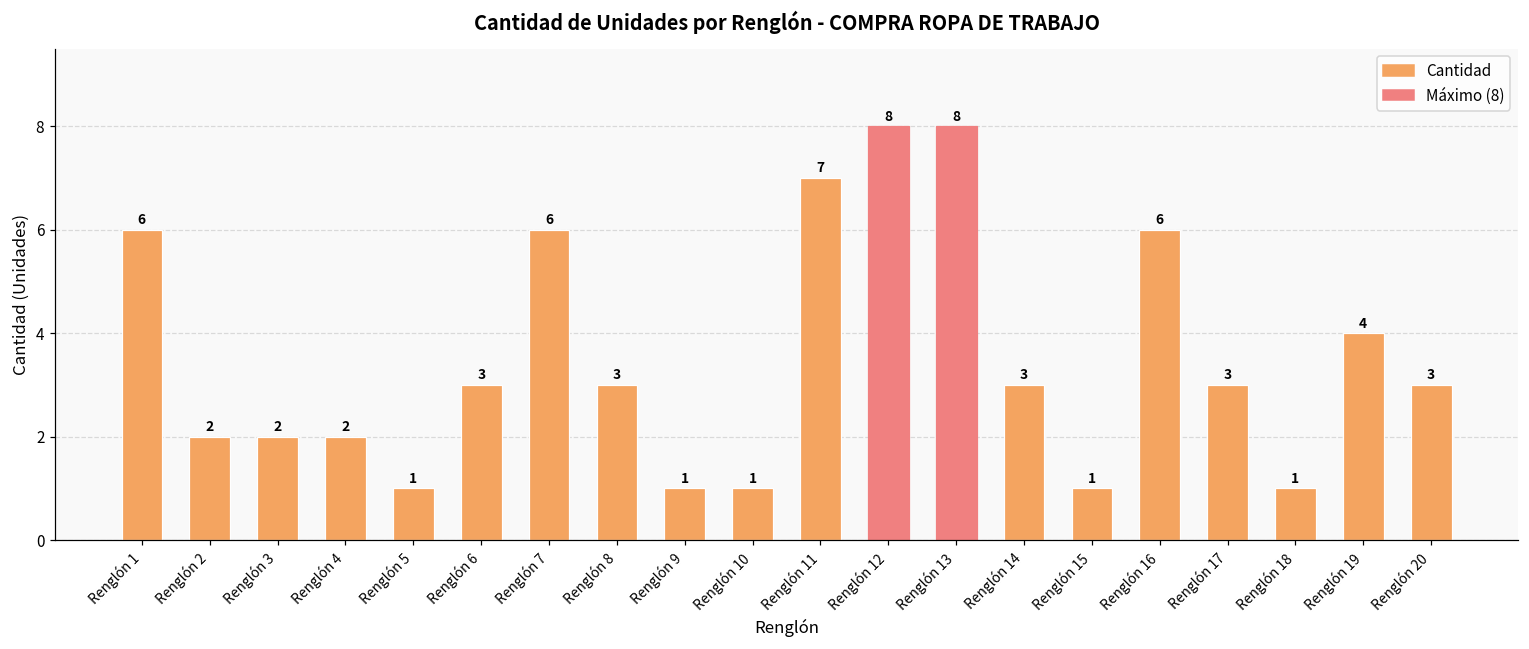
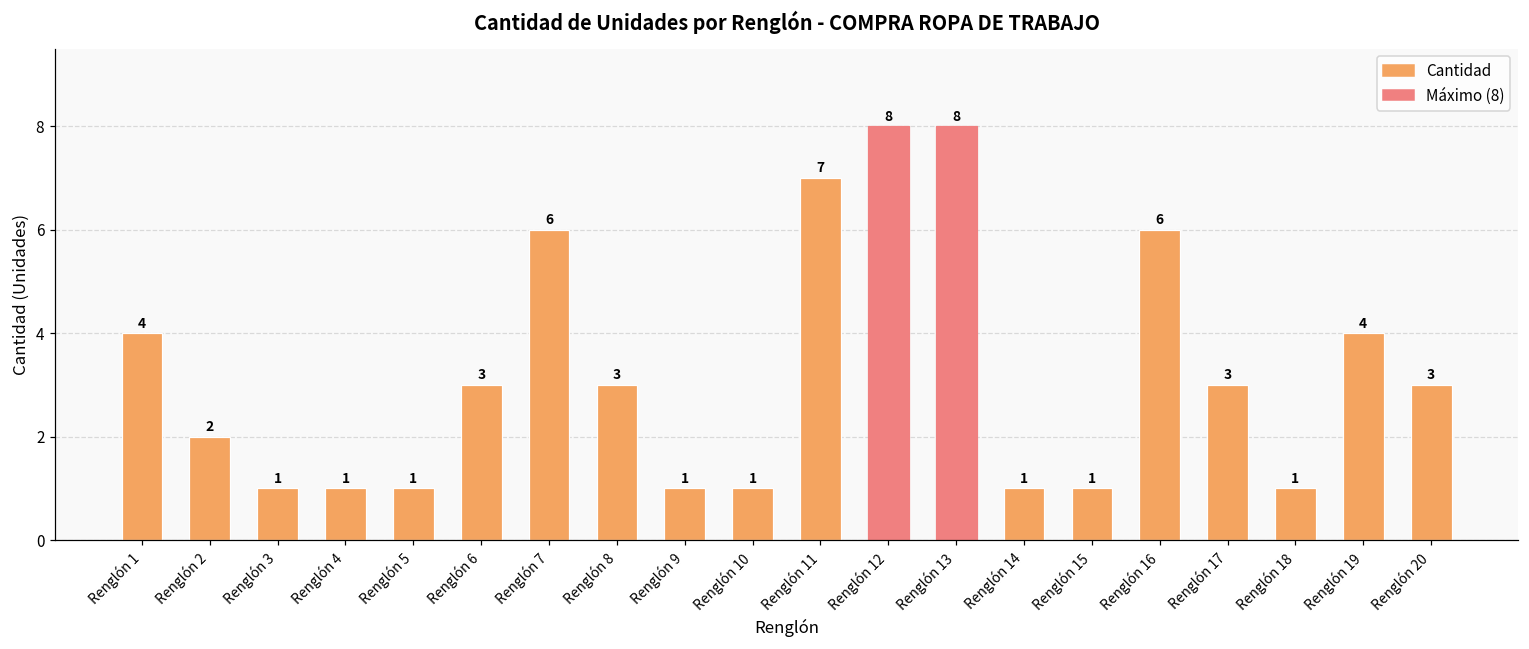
  {
-   "Renglón 1": 6,
+   "Renglón 1": 4,
    "Renglón 2": 2,
-   "Renglón 3": 2,
-   "Renglón 4": 2,
+   "Renglón 3": 1,
+   "Renglón 4": 1,
    "Renglón 5": 1,
    "Renglón 6": 3,
    "Renglón 7": 6,
    "Renglón 8": 3,
    "Renglón 9": 1,
    "Renglón 10": 1,
    "Renglón 11": 7,
    "Renglón 12": 8,
    "Renglón 13": 8,
-   "Renglón 14": 3,
+   "Renglón 14": 1,
    "Renglón 15": 1,
    "Renglón 16": 6,
    "Renglón 17": 3,
    "Renglón 18": 1,
    "Renglón 19": 4,
    "Renglón 20": 3
  }
